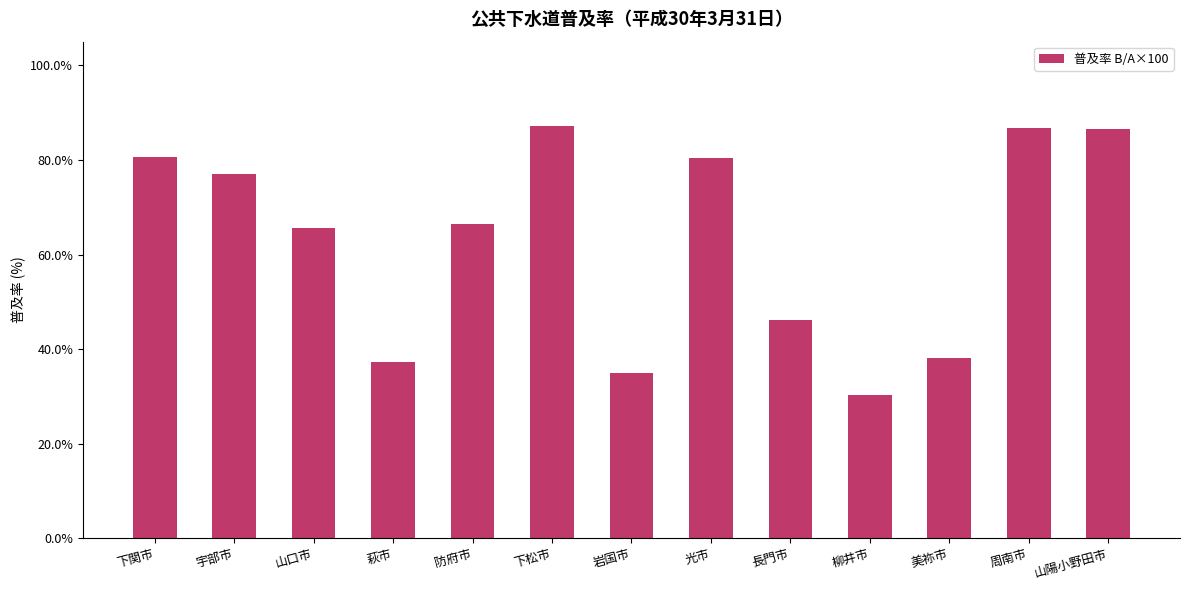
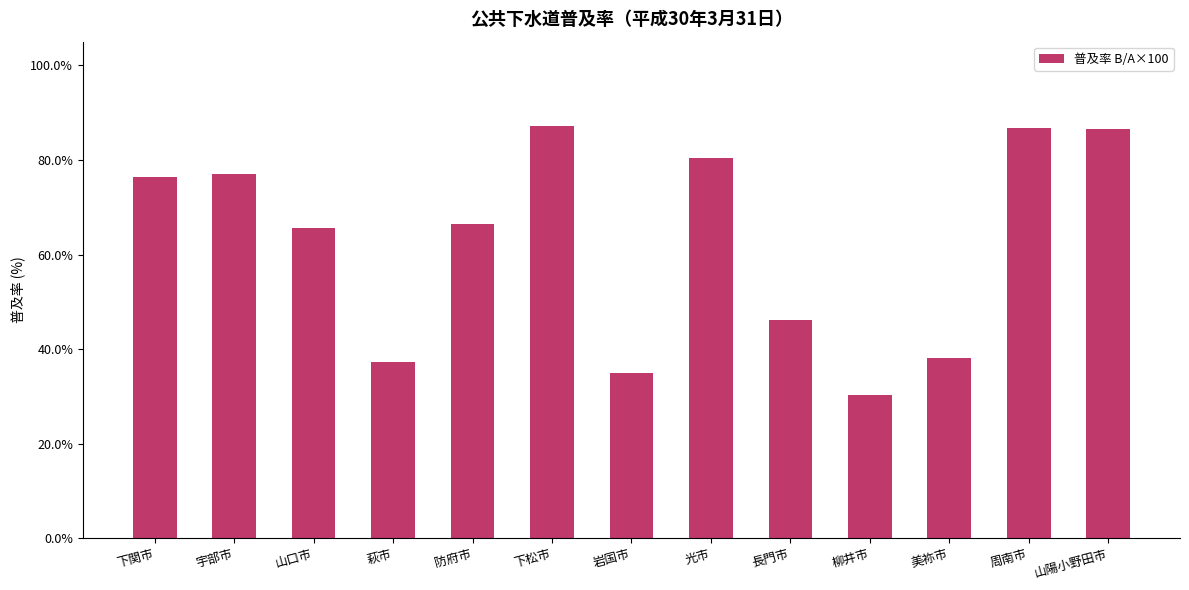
  {
-   "下関市": "81%",
+   "下関市": "76%",
    "宇部市": "77%",
    "山口市": "66%",
    "萩市": "37%",
    "防府市": "66%",
    "下松市": "87%",
    "岩国市": "35%",
    "光市": "80%",
    "長門市": "46%",
    "柳井市": "30%",
    "美祢市": "38%",
    "周南市": "87%",
    "山陽小野田市": "87%"
  }
